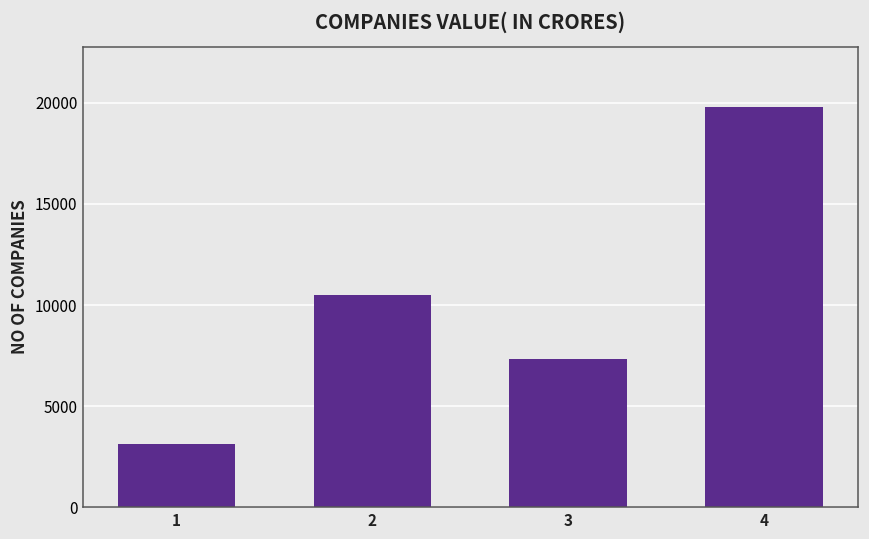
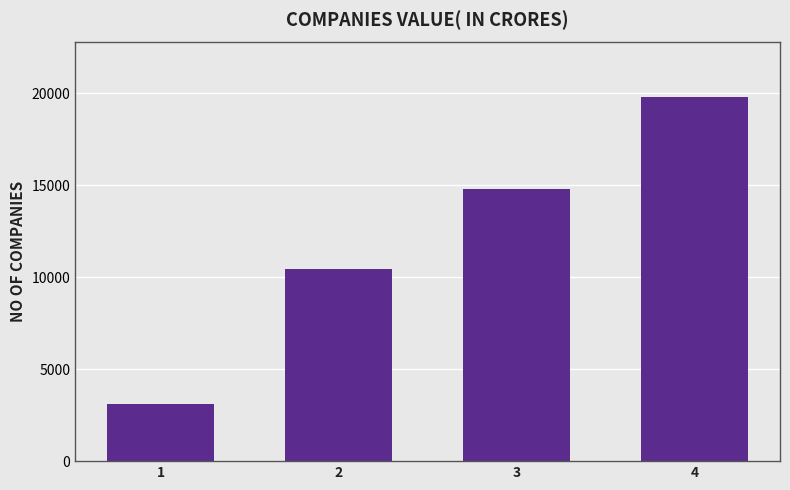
  {
    "1": 3100,
    "2": 10500,
-   "3": 7400,
+   "3": 14800,
    "4": 19800
  }
